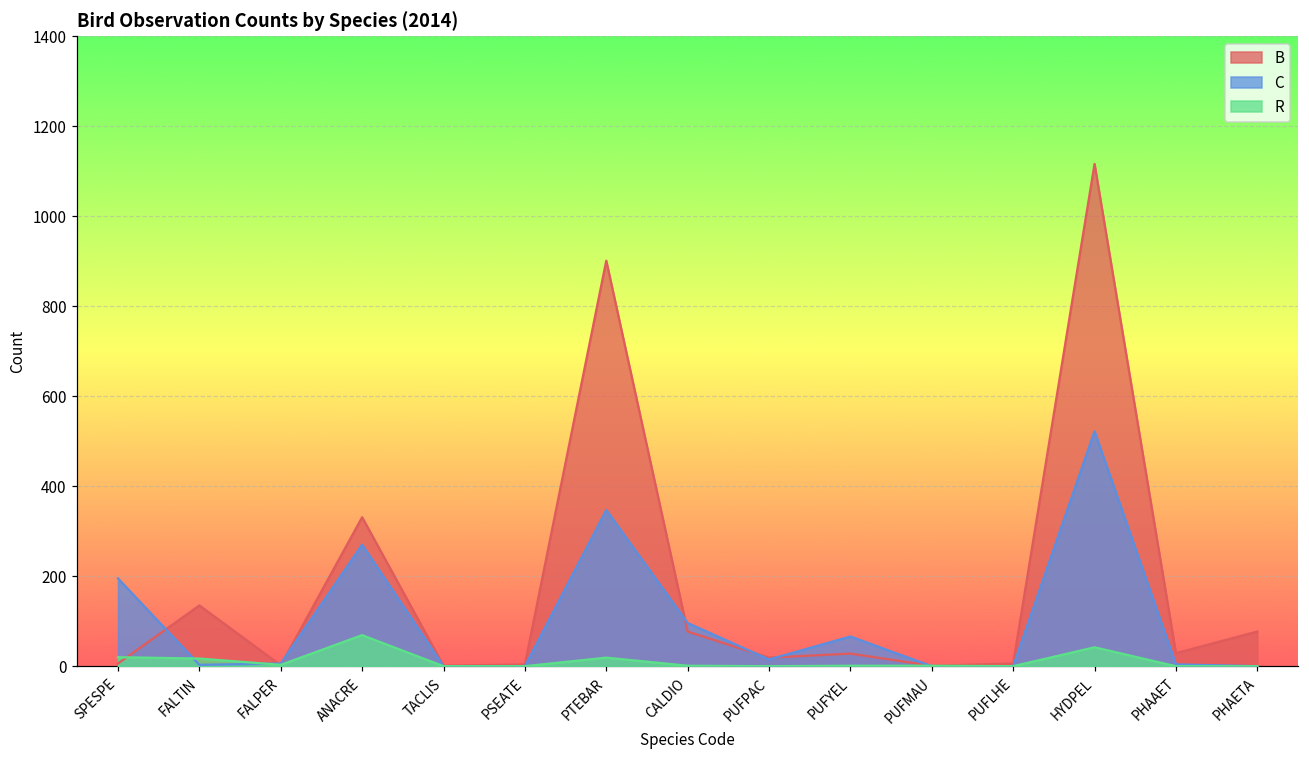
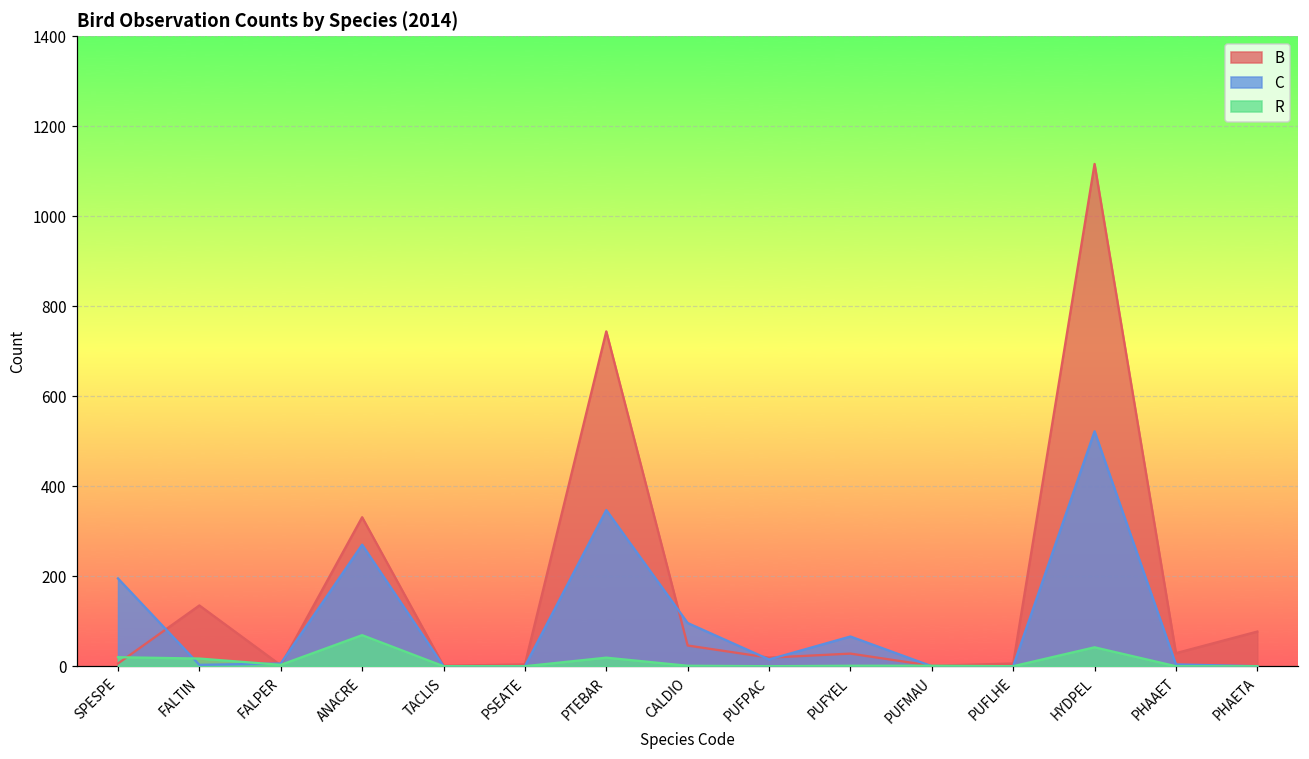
  {
    "B": {
      "SPESPE": 10,
      "FALTIN": 140,
      "ANACRE": 330,
-     "PTEBAR": 900,
-     "CALDIO": 80,
+     "PTEBAR": 740,
+     "CALDIO": 50,
      "PUFYEL": 30,
      "HYDPEL": 1120,
      "PHAAET": 30,
      "PHAETA": 80
    },
    "C": {
      "SPESPE": 200,
      "FALTIN": 0,
      "ANACRE": 270,
      "PTEBAR": 350,
      "CALDIO": 100,
      "PUFYEL": 70,
      "HYDPEL": 520
    },
    "R": {
      "SPESPE": 20,
      "FALTIN": 20,
      "ANACRE": 70,
      "PTEBAR": 20,
      "CALDIO": 0,
      "PUFPAC": 0,
      "PUFYEL": 0,
      "HYDPEL": 40
    }
  }
